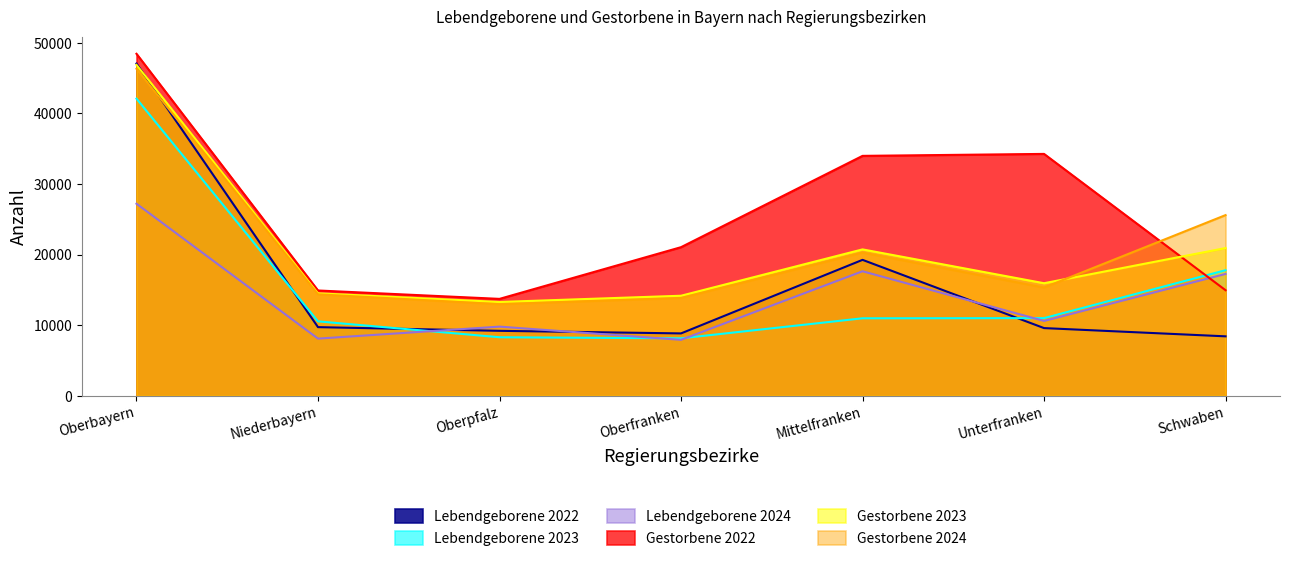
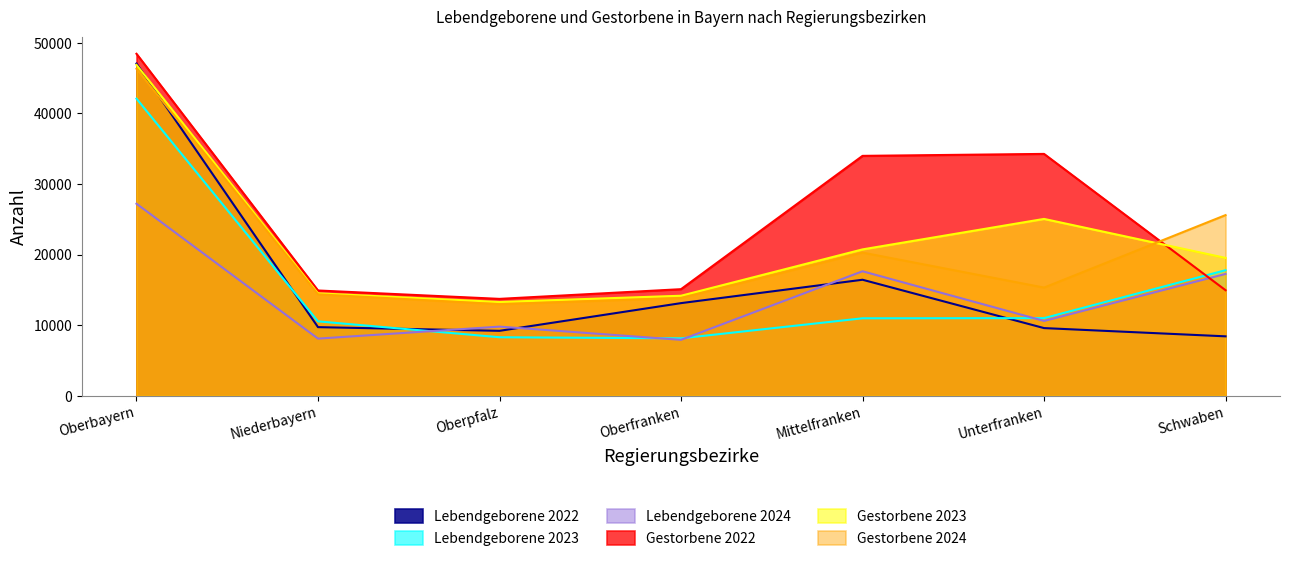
  {
    "Lebendgeborene 2022": {
      "Niederbayern": 10000,
      "Oberpfalz": 9000,
-     "Oberfranken": 9000,
-     "Mittelfranken": 19000,
+     "Oberfranken": 13000,
+     "Mittelfranken": 16000,
      "Unterfranken": 10000,
      "Schwaben": 8000
    },
    "Lebendgeborene 2023": {
      "Oberbayern": 42000,
      "Niederbayern": 11000,
      "Oberpfalz": 8000,
      "Mittelfranken": 11000,
      "Unterfranken": 11000,
      "Schwaben": 18000
    },
    "Lebendgeborene 2024": {
      "Oberbayern": 27000,
      "Niederbayern": 8000,
      "Oberpfalz": 10000,
      "Mittelfranken": 18000,
      "Unterfranken": 11000,
      "Schwaben": 17000
    },
    "Gestorbene 2022": {
      "Oberbayern": 48000,
      "Niederbayern": 15000,
      "Oberpfalz": 14000,
-     "Oberfranken": 21000,
+     "Oberfranken": 15000,
      "Mittelfranken": 34000,
      "Unterfranken": 34000,
      "Schwaben": 15000
    },
    "Gestorbene 2023": {
      "Mittelfranken": 21000,
-     "Unterfranken": 16000,
-     "Schwaben": 21000
+     "Unterfranken": 25000,
+     "Schwaben": 20000
    },
    "Gestorbene 2024": {
      "Oberbayern": 46000,
      "Mittelfranken": 20000,
      "Unterfranken": 15000,
      "Schwaben": 26000
    }
  }
